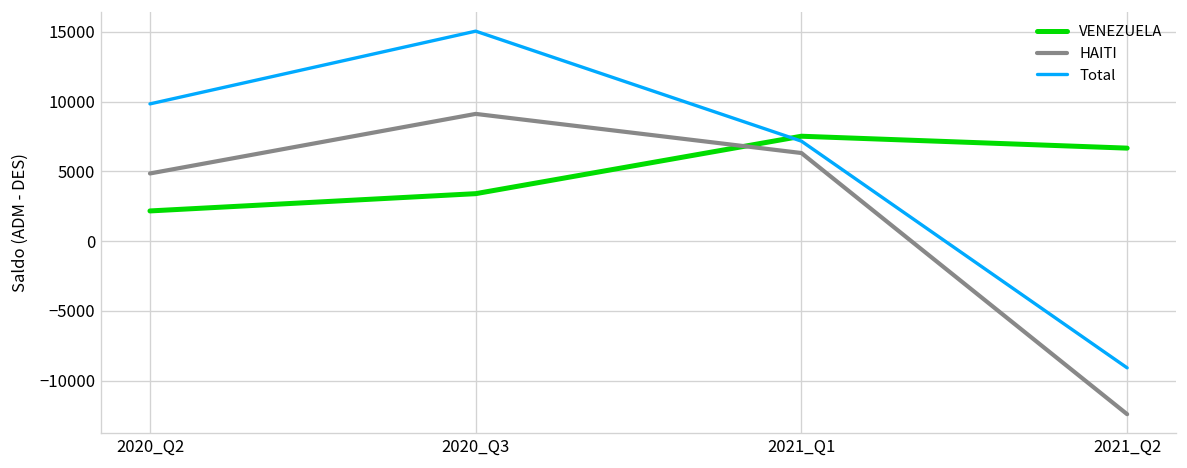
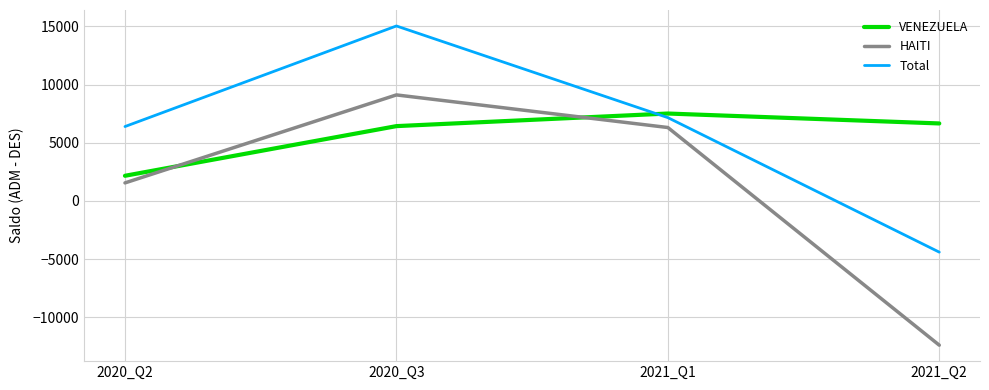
  {
    "VENEZUELA": {
      "2020_Q2": 2200,
-     "2020_Q3": 3400,
+     "2020_Q3": 6400,
      "2021_Q1": 7500,
      "2021_Q2": 6700
    },
    "HAITI": {
-     "2020_Q2": 4800,
+     "2020_Q2": 1500,
      "2020_Q3": 9100,
      "2021_Q1": 6300,
      "2021_Q2": -12400
    },
    "Total": {
-     "2020_Q2": 9800,
+     "2020_Q2": 6400,
      "2020_Q3": 15000,
      "2021_Q1": 7200,
-     "2021_Q2": -9100
+     "2021_Q2": -4400
    }
  }
